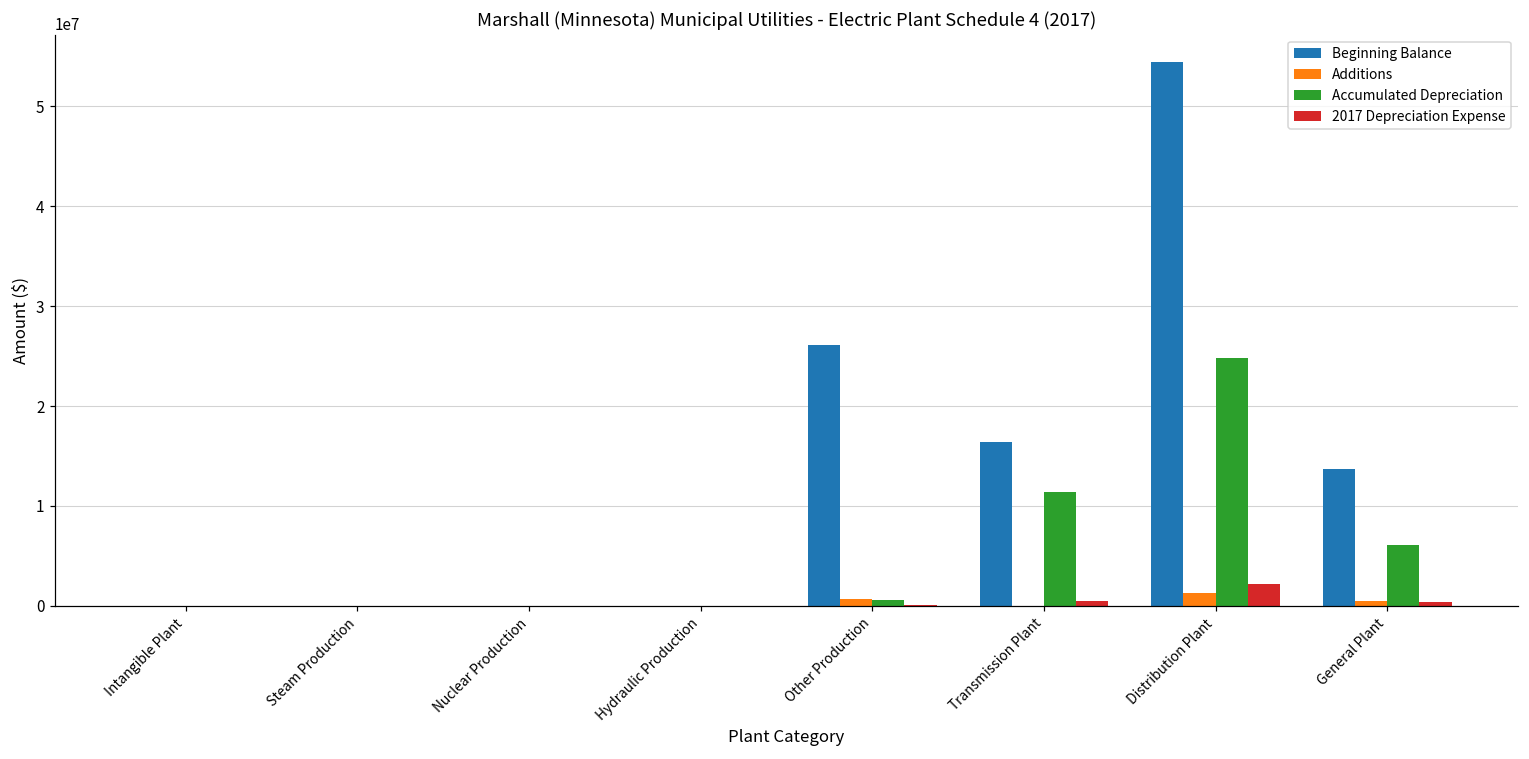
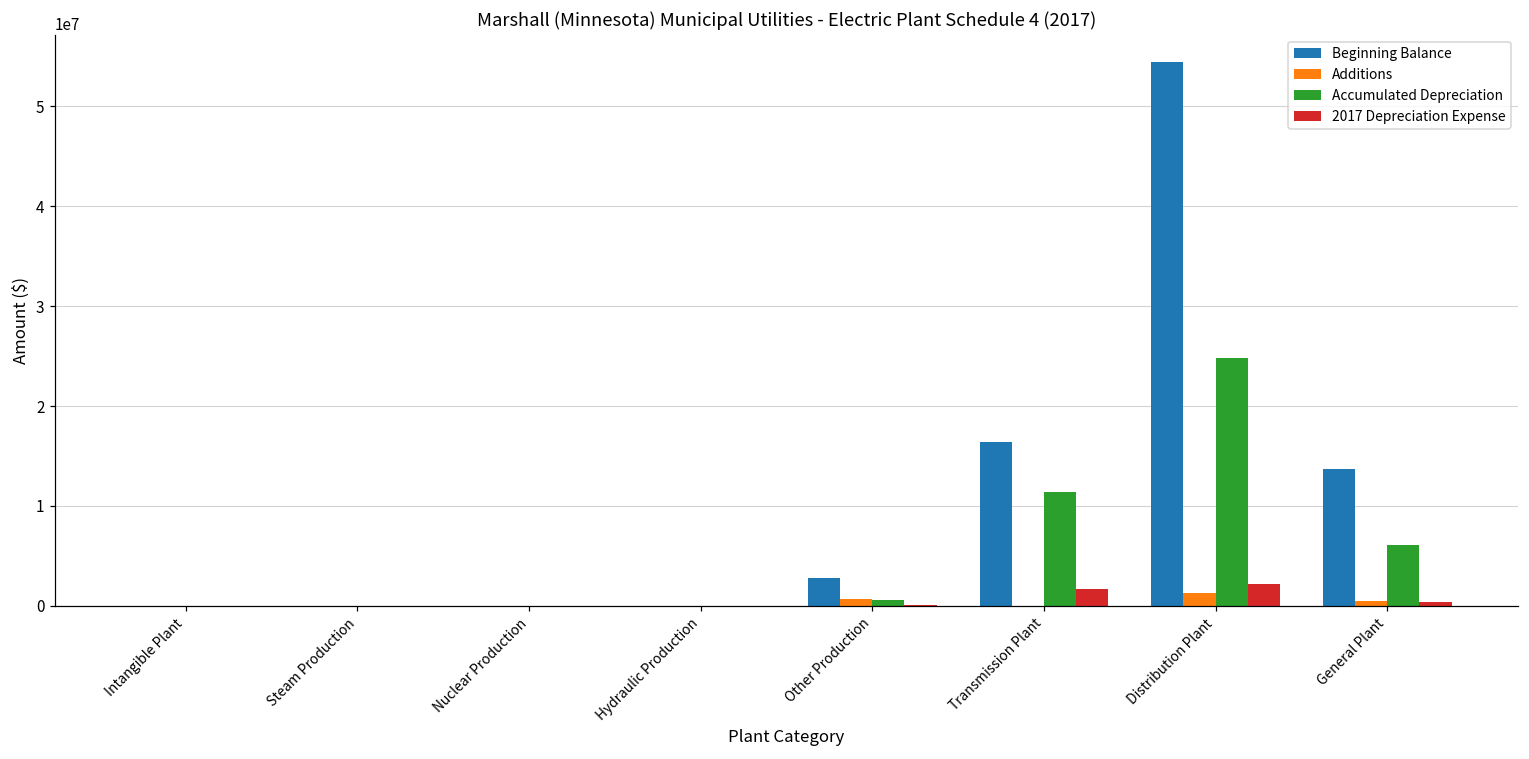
  {
    "Beginning Balance": {
      "Intangible Plant": 0,
      "Steam Production": 0,
      "Nuclear Production": 0,
      "Hydraulic Production": 0,
-     "Other Production": 26000000,
+     "Other Production": 3000000,
      "Transmission Plant": 16000000,
      "Distribution Plant": 54000000,
      "General Plant": 14000000
    },
    "Additions": {
      "Intangible Plant": 0,
      "Steam Production": 0,
      "Nuclear Production": 0,
      "Hydraulic Production": 0,
      "Other Production": 1000000,
      "Transmission Plant": 0,
      "Distribution Plant": 1000000,
      "General Plant": 0
    },
    "Accumulated Depreciation": {
      "Intangible Plant": 0,
      "Steam Production": 0,
      "Nuclear Production": 0,
      "Hydraulic Production": 0,
      "Other Production": 1000000,
      "Transmission Plant": 11000000,
      "Distribution Plant": 25000000,
      "General Plant": 6000000
    },
    "2017 Depreciation Expense": {
      "Intangible Plant": 0,
      "Steam Production": 0,
      "Nuclear Production": 0,
      "Hydraulic Production": 0,
-     "Transmission Plant": 1000000,
+     "Transmission Plant": 2000000,
      "Distribution Plant": 2000000,
      "General Plant": 0
    }
  }
